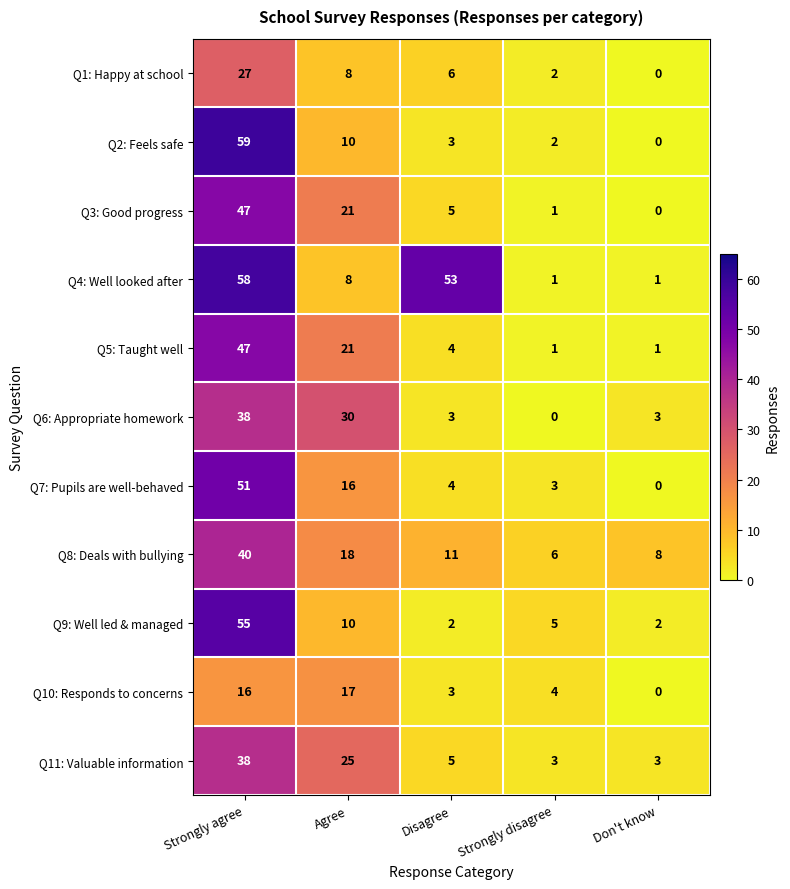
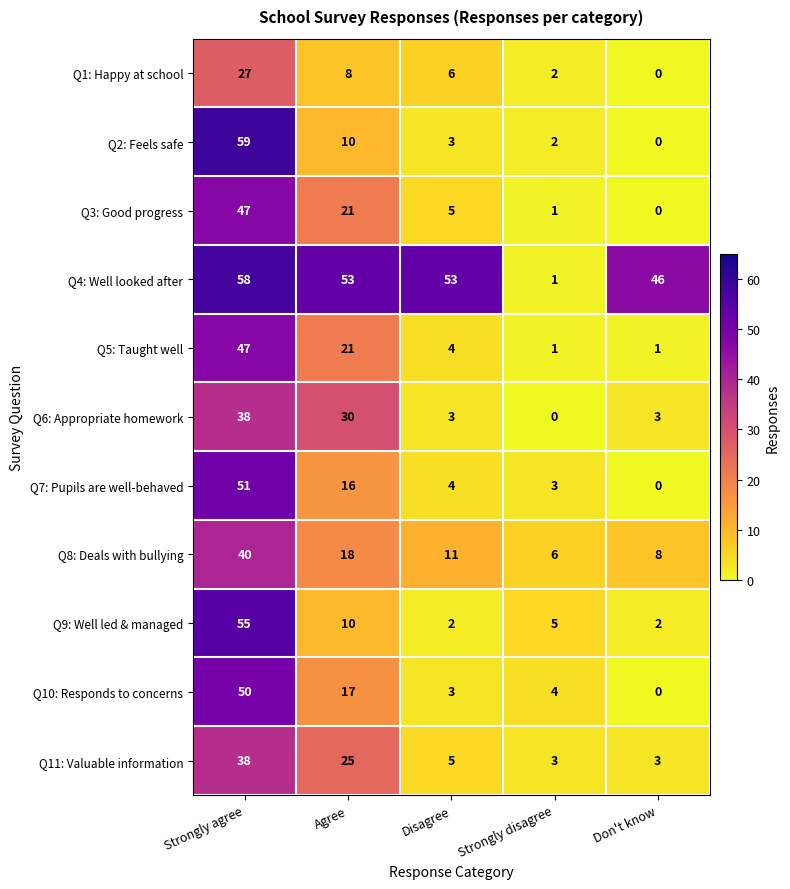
  {
    "Q1: Happy at school": {
      "Strongly agree": 27,
      "Agree": 8,
      "Disagree": 6,
      "Strongly disagree": 2,
      "Don't know": 0
    },
    "Q2: Feels safe": {
      "Strongly agree": 59,
      "Agree": 10,
      "Disagree": 3,
      "Strongly disagree": 2,
      "Don't know": 0
    },
    "Q3: Good progress": {
      "Strongly agree": 47,
      "Agree": 21,
      "Disagree": 5,
      "Strongly disagree": 1,
      "Don't know": 0
    },
    "Q4: Well looked after": {
      "Strongly agree": 58,
-     "Agree": 8,
+     "Agree": 53,
      "Disagree": 53,
      "Strongly disagree": 1,
-     "Don't know": 1
+     "Don't know": 46
    },
    "Q5: Taught well": {
      "Strongly agree": 47,
      "Agree": 21,
      "Disagree": 4,
      "Strongly disagree": 1,
      "Don't know": 1
    },
    "Q6: Appropriate homework": {
      "Strongly agree": 38,
      "Agree": 30,
      "Disagree": 3,
      "Strongly disagree": 0,
      "Don't know": 3
    },
    "Q7: Pupils are well-behaved": {
      "Strongly agree": 51,
      "Agree": 16,
      "Disagree": 4,
      "Strongly disagree": 3,
      "Don't know": 0
    },
    "Q8: Deals with bullying": {
      "Strongly agree": 40,
      "Agree": 18,
      "Disagree": 11,
      "Strongly disagree": 6,
      "Don't know": 8
    },
    "Q9: Well led & managed": {
      "Strongly agree": 55,
      "Agree": 10,
      "Disagree": 2,
      "Strongly disagree": 5,
      "Don't know": 2
    },
    "Q10: Responds to concerns": {
-     "Strongly agree": 16,
+     "Strongly agree": 50,
      "Agree": 17,
      "Disagree": 3,
      "Strongly disagree": 4,
      "Don't know": 0
    },
    "Q11: Valuable information": {
      "Strongly agree": 38,
      "Agree": 25,
      "Disagree": 5,
      "Strongly disagree": 3,
      "Don't know": 3
    }
  }
